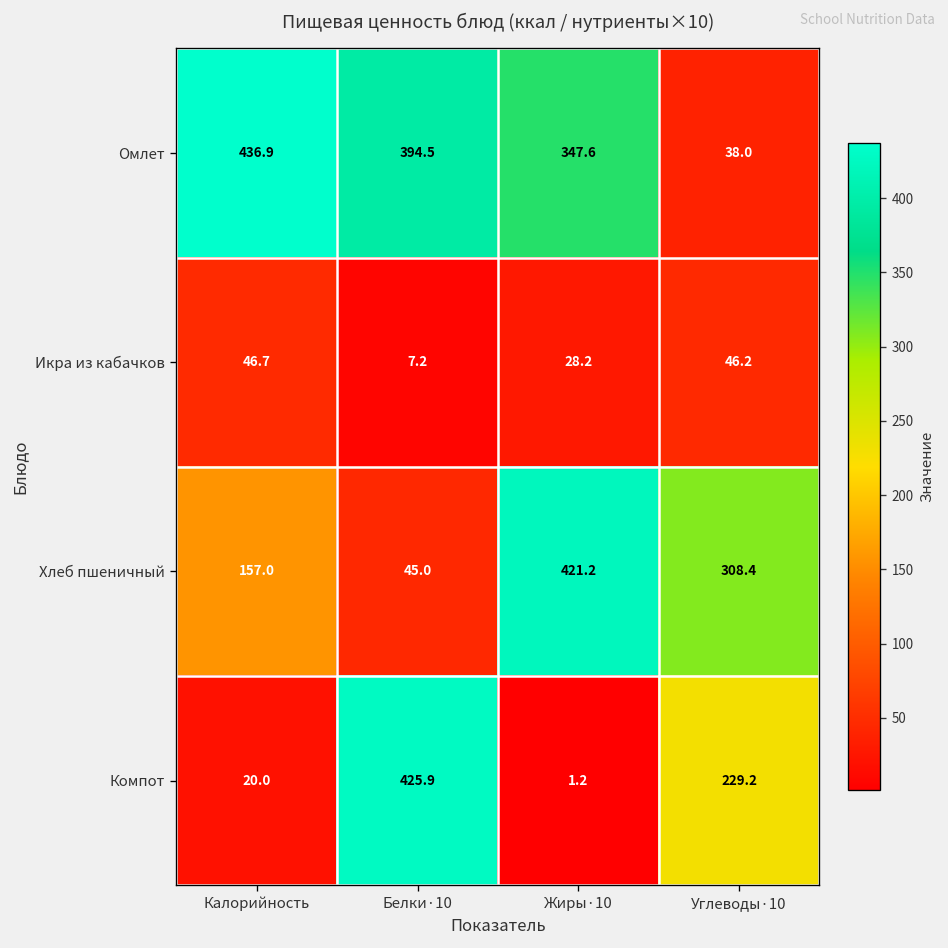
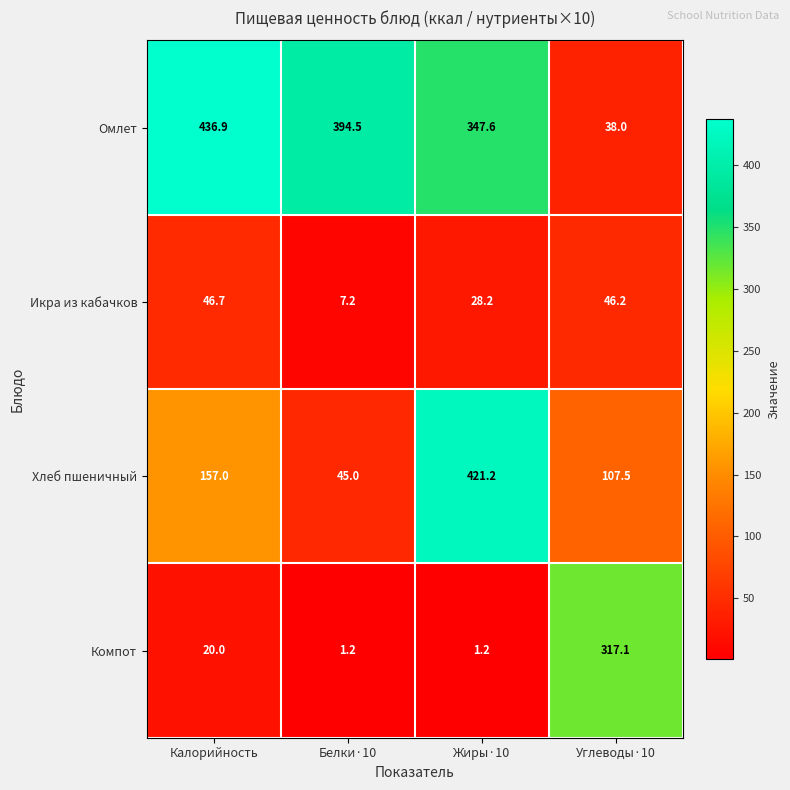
  {
    "Омлет": {
      "Калорийность": 436.9,
      "Белки·10": 394.5,
      "Жиры·10": 347.6,
      "Углеводы·10": 38.0
    },
    "Икра из кабачков": {
      "Калорийность": 46.7,
      "Белки·10": 7.2,
      "Жиры·10": 28.2,
      "Углеводы·10": 46.2
    },
    "Хлеб пшеничный": {
      "Калорийность": 157.0,
      "Белки·10": 45.0,
      "Жиры·10": 421.2,
-     "Углеводы·10": 308.4
+     "Углеводы·10": 107.5
    },
    "Компот": {
      "Калорийность": 20.0,
-     "Белки·10": 425.9,
+     "Белки·10": 1.2,
      "Жиры·10": 1.2,
-     "Углеводы·10": 229.2
+     "Углеводы·10": 317.1
    }
  }
